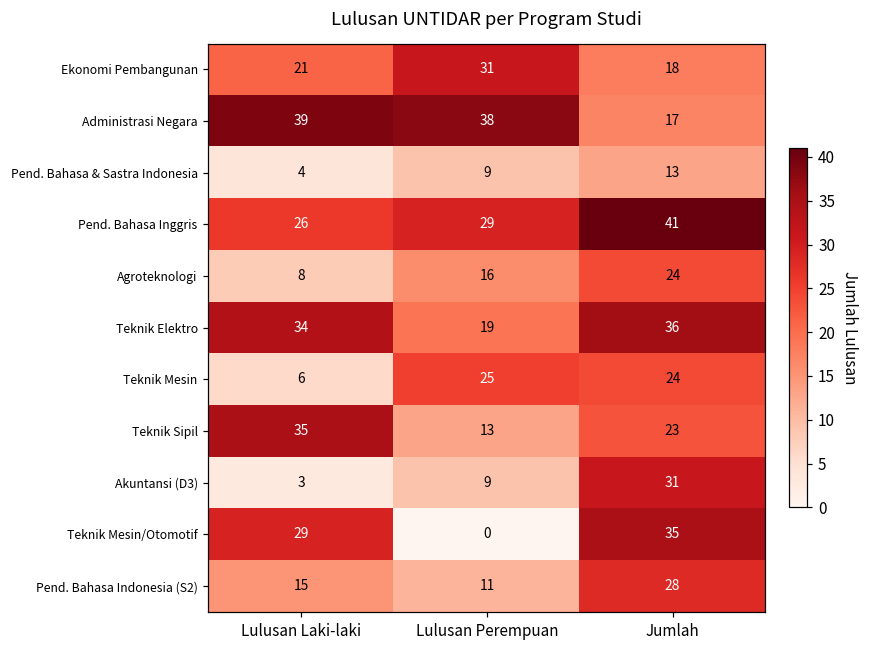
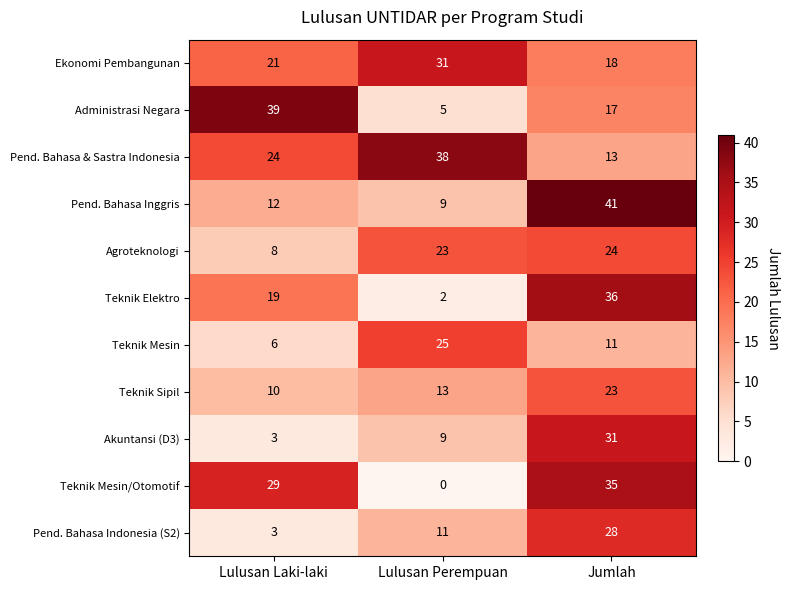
  {
    "Ekonomi Pembangunan": {
      "Lulusan Laki-laki": 21,
      "Lulusan Perempuan": 31,
      "Jumlah": 18
    },
    "Administrasi Negara": {
      "Lulusan Laki-laki": 39,
-     "Lulusan Perempuan": 38,
+     "Lulusan Perempuan": 5,
      "Jumlah": 17
    },
    "Pend. Bahasa & Sastra Indonesia": {
-     "Lulusan Laki-laki": 4,
-     "Lulusan Perempuan": 9,
+     "Lulusan Laki-laki": 24,
+     "Lulusan Perempuan": 38,
      "Jumlah": 13
    },
    "Pend. Bahasa Inggris": {
-     "Lulusan Laki-laki": 26,
-     "Lulusan Perempuan": 29,
+     "Lulusan Laki-laki": 12,
+     "Lulusan Perempuan": 9,
      "Jumlah": 41
    },
    "Agroteknologi": {
      "Lulusan Laki-laki": 8,
-     "Lulusan Perempuan": 16,
+     "Lulusan Perempuan": 23,
      "Jumlah": 24
    },
    "Teknik Elektro": {
-     "Lulusan Laki-laki": 34,
-     "Lulusan Perempuan": 19,
+     "Lulusan Laki-laki": 19,
+     "Lulusan Perempuan": 2,
      "Jumlah": 36
    },
    "Teknik Mesin": {
      "Lulusan Laki-laki": 6,
      "Lulusan Perempuan": 25,
-     "Jumlah": 24
+     "Jumlah": 11
    },
    "Teknik Sipil": {
-     "Lulusan Laki-laki": 35,
+     "Lulusan Laki-laki": 10,
      "Lulusan Perempuan": 13,
      "Jumlah": 23
    },
    "Akuntansi (D3)": {
      "Lulusan Laki-laki": 3,
      "Lulusan Perempuan": 9,
      "Jumlah": 31
    },
    "Teknik Mesin/Otomotif": {
      "Lulusan Laki-laki": 29,
      "Lulusan Perempuan": 0,
      "Jumlah": 35
    },
    "Pend. Bahasa Indonesia (S2)": {
-     "Lulusan Laki-laki": 15,
+     "Lulusan Laki-laki": 3,
      "Lulusan Perempuan": 11,
      "Jumlah": 28
    }
  }
